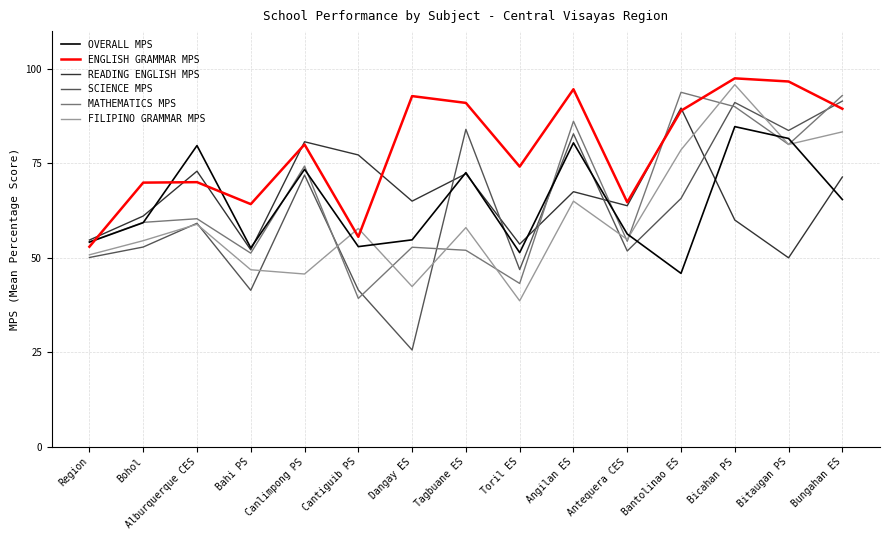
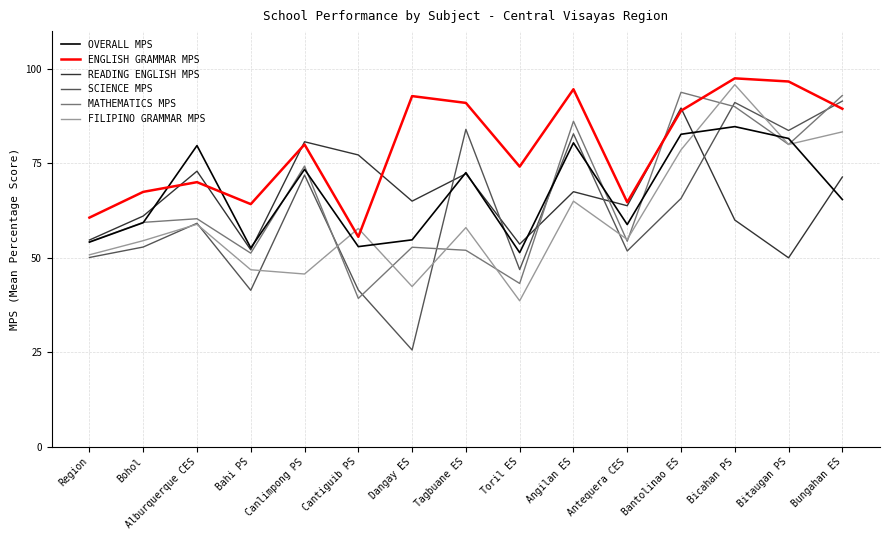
  {
    "OVERALL MPS": {
      "Alburquerque CES": 80,
      "Canlimpong PS": 73,
      "Cantiguib PS": 53,
      "Dangay ES": 55,
      "Toril ES": 51,
      "Angilan ES": 80,
-     "Antequera CES": 56,
-     "Bantolinao ES": 46,
+     "Antequera CES": 59,
+     "Bantolinao ES": 83,
      "Bicahan PS": 85,
      "Bitaugan PS": 82,
      "Bungahan ES": 65
    },
    "ENGLISH GRAMMAR MPS": {
-     "Region": 53,
-     "Bohol": 70,
+     "Region": 61,
+     "Bohol": 67,
      "Alburquerque CES": 70,
      "Bahi PS": 64,
      "Canlimpong PS": 80,
      "Cantiguib PS": 56,
      "Dangay ES": 93,
      "Tagbuane ES": 91,
      "Toril ES": 74,
      "Angilan ES": 95,
      "Antequera CES": 65,
      "Bantolinao ES": 89,
      "Bicahan PS": 98,
      "Bitaugan PS": 97,
      "Bungahan ES": 89
    }
  }
